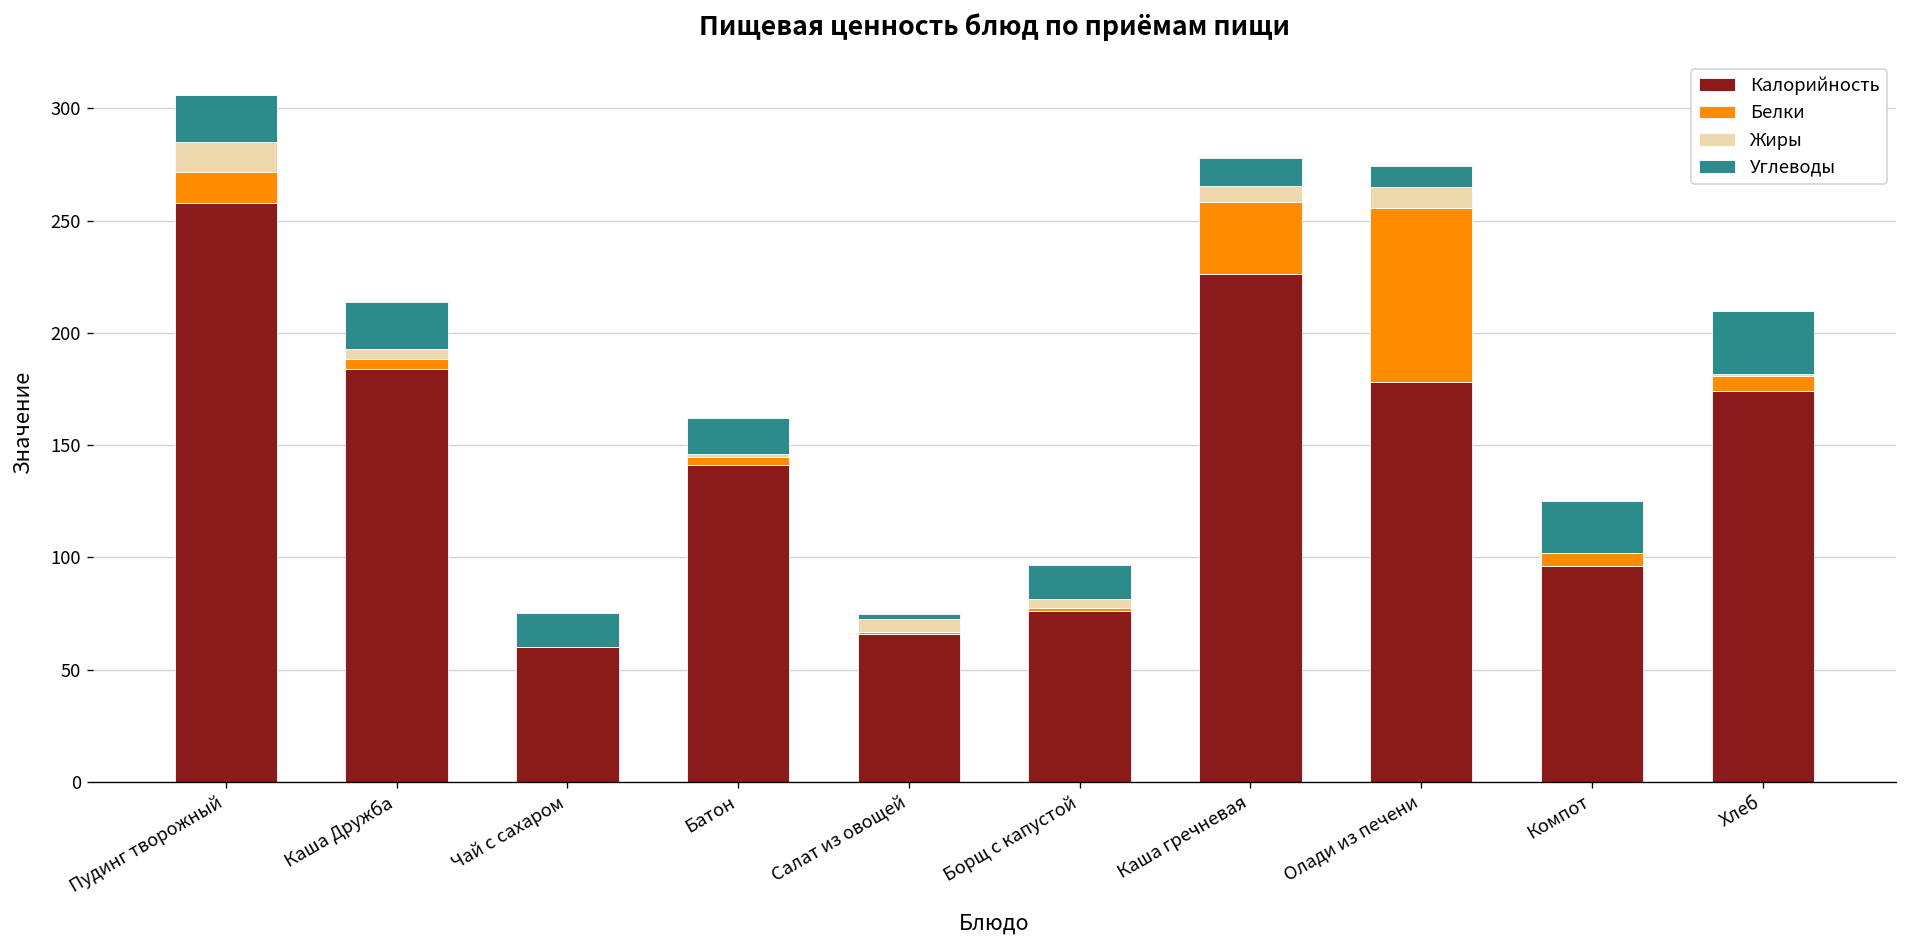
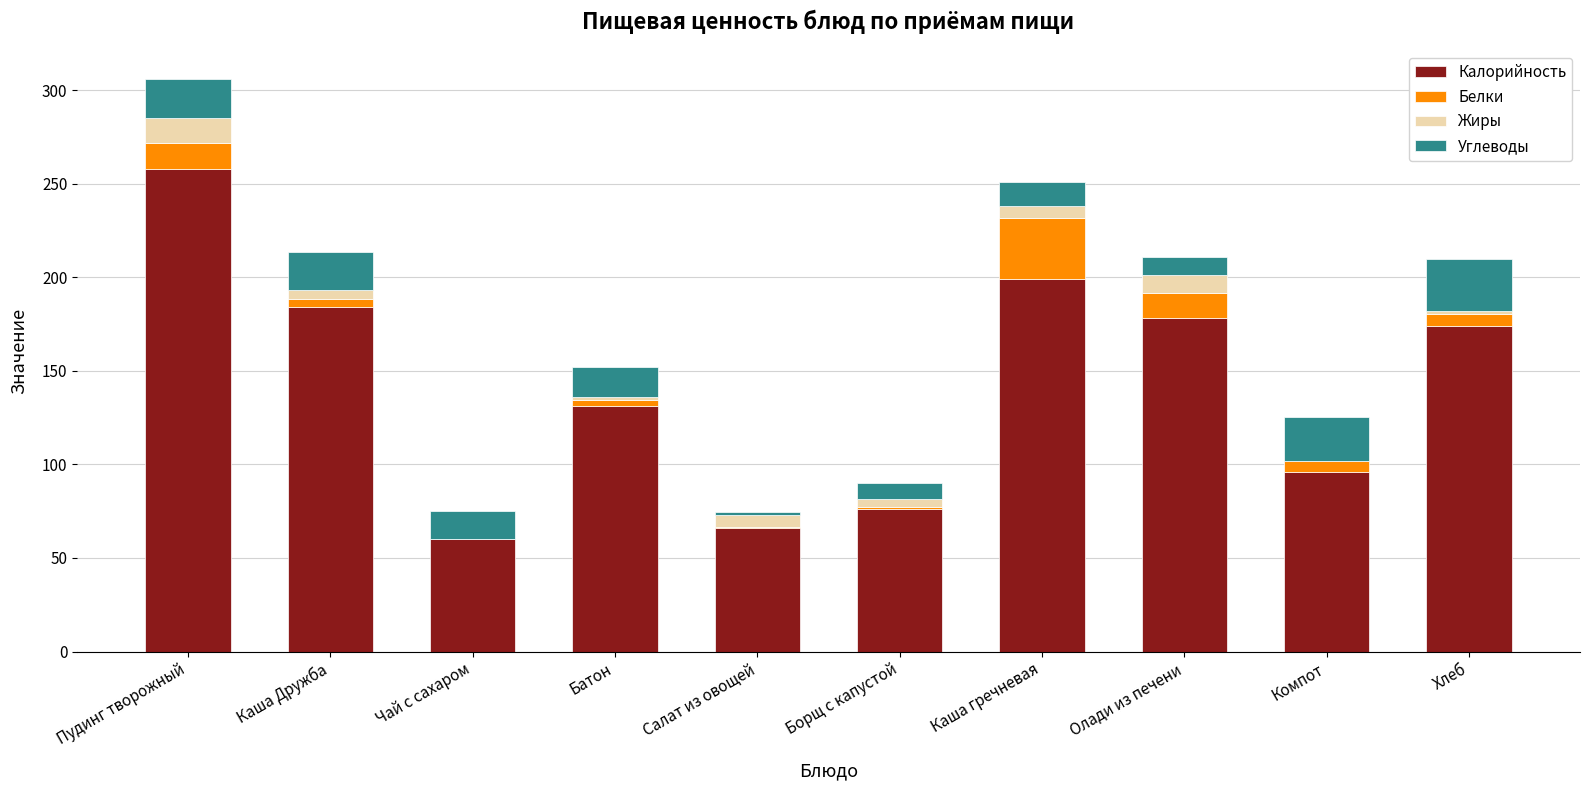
  {
    "Калорийность": {
      "Пудинг творожный": 258,
      "Каша Дружба": 184,
      "Чай с сахаром": 60,
-     "Батон": 141,
+     "Батон": 131,
      "Салат из овощей": 66,
      "Борщ с капустой": 76,
-     "Каша гречневая": 226,
+     "Каша гречневая": 199,
      "Олади из печени": 178,
      "Компот": 96,
      "Хлеб": 174
    },
    "Белки": {
      "Пудинг творожный": 14,
      "Каша Дружба": 4,
      "Батон": 4,
      "Борщ с капустой": 1,
      "Каша гречневая": 32,
-     "Олади из печени": 78,
+     "Олади из печени": 14,
      "Компот": 6,
      "Хлеб": 7
    },
    "Жиры": {
      "Пудинг творожный": 13,
      "Каша Дружба": 5,
      "Чай с сахаром": 0,
      "Батон": 1,
      "Салат из овощей": 6,
      "Борщ с капустой": 4,
      "Каша гречневая": 7,
      "Олади из печени": 9
    },
    "Углеводы": {
      "Пудинг творожный": 21,
      "Каша Дружба": 21,
      "Чай с сахаром": 15,
      "Батон": 16,
      "Салат из овощей": 2,
-     "Борщ с капустой": 15,
+     "Борщ с капустой": 9,
      "Каша гречневая": 13,
      "Олади из печени": 9,
      "Компот": 23,
      "Хлеб": 28
    }
  }
